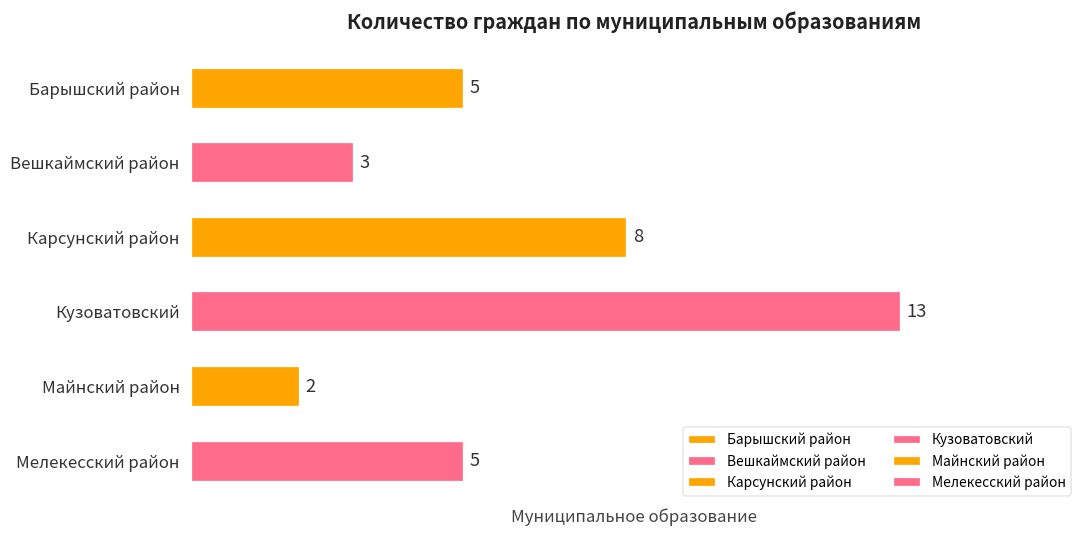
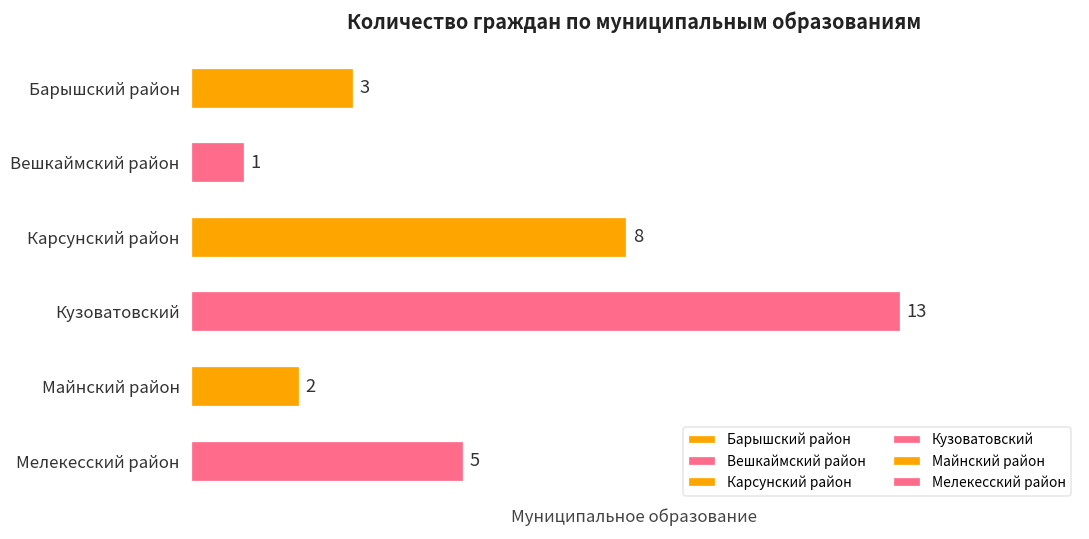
  {
-   "Барышский район": 5,
-   "Вешкаймский район": 3,
+   "Барышский район": 3,
+   "Вешкаймский район": 1,
    "Карсунский район": 8,
    "Кузоватовский": 13,
    "Майнский район": 2,
    "Мелекесский район": 5
  }
